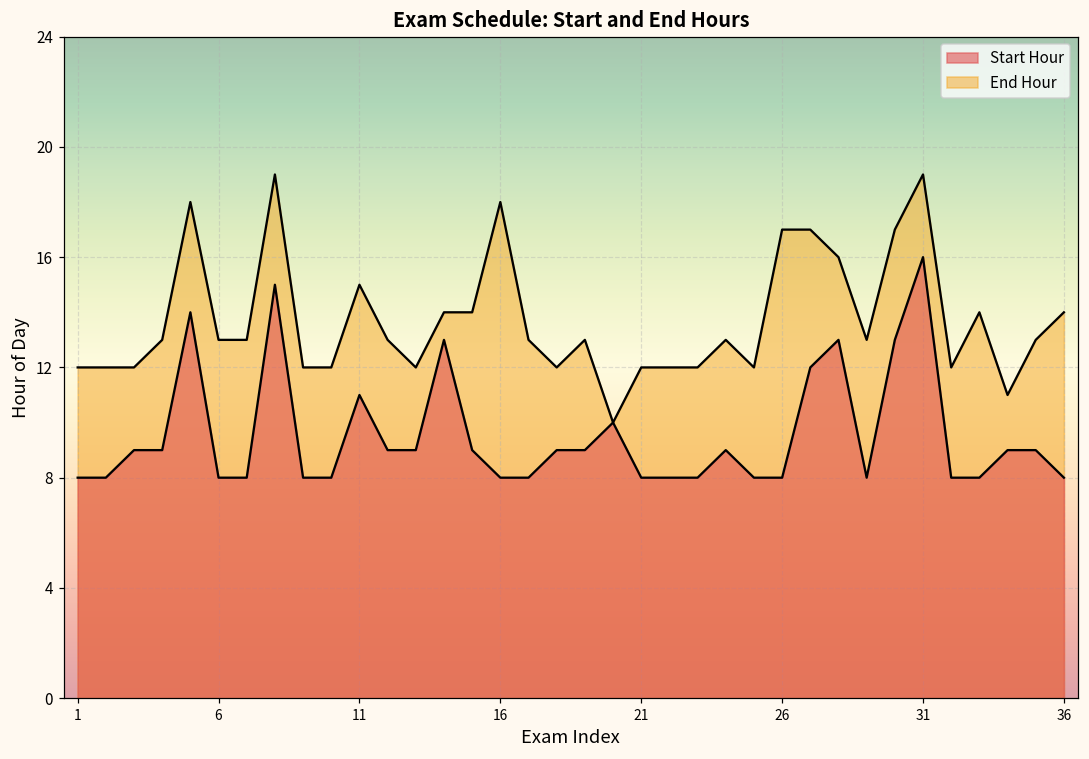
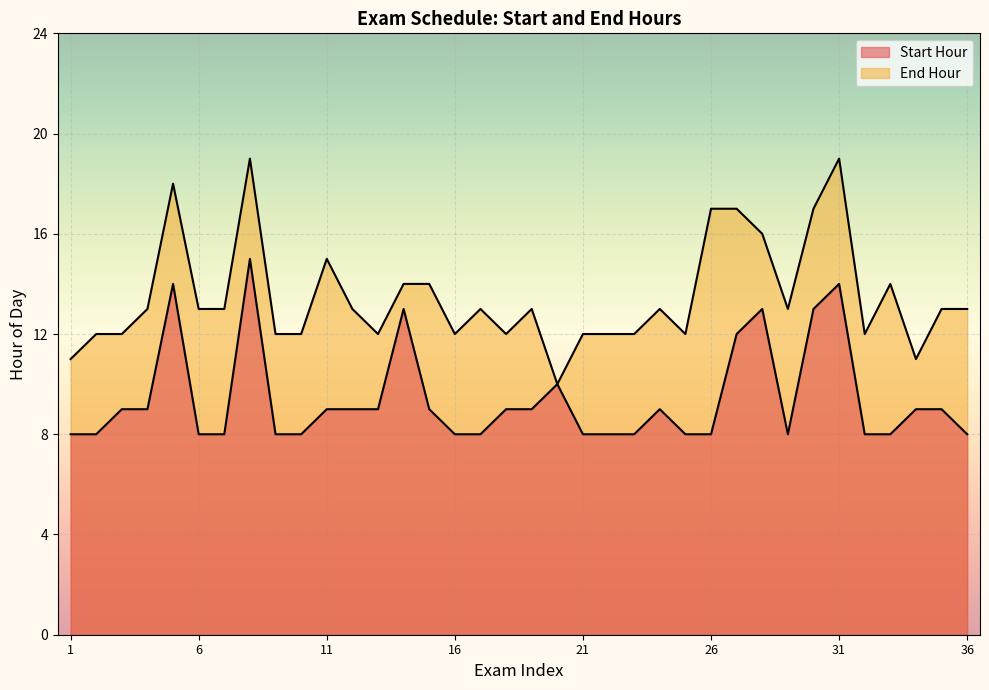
  {
    "Start Hour": {
      "1": 8,
      "6": 8,
-     "11": 11,
+     "11": 9,
      "16": 8,
      "21": 8,
      "26": 8,
-     "31": 16,
+     "31": 14,
      "36": 8
    },
    "End Hour": {
-     "1": 12,
+     "1": 11,
      "6": 13,
      "11": 15,
-     "16": 18,
+     "16": 12,
      "21": 12,
      "26": 17,
      "31": 19,
-     "36": 14
+     "36": 13
    }
  }
